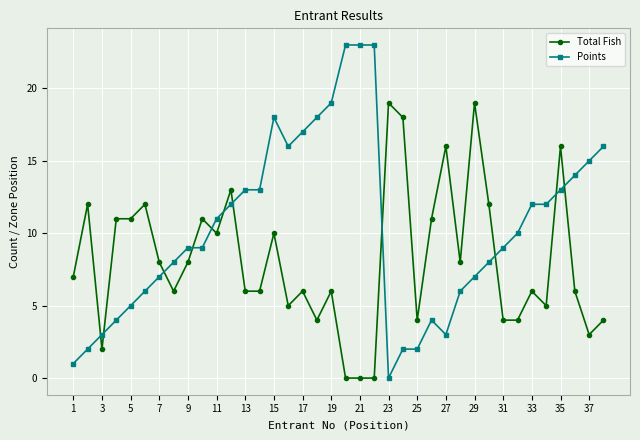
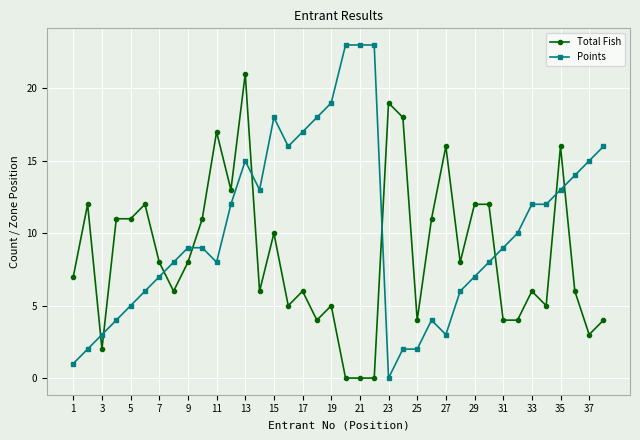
  {
    "Total Fish": {
      "1": 7,
      "3": 2,
      "5": 11,
      "7": 8,
      "9": 8,
-     "11": 10,
-     "13": 6,
+     "11": 17,
+     "13": 21,
      "15": 10,
      "17": 6,
-     "19": 6,
+     "19": 5,
      "21": 0,
      "23": 19,
      "25": 4,
      "27": 16,
-     "29": 19,
+     "29": 12,
      "31": 4,
      "33": 6,
      "35": 16,
      "37": 3
    },
    "Points": {
      "1": 1,
      "3": 3,
      "5": 5,
      "7": 7,
      "9": 9,
-     "11": 11,
-     "13": 13,
+     "11": 8,
+     "13": 15,
      "15": 18,
      "17": 17,
      "19": 19,
      "21": 23,
      "23": 0,
      "25": 2,
      "27": 3,
      "29": 7,
      "31": 9,
      "33": 12,
      "35": 13,
      "37": 15
    }
  }
